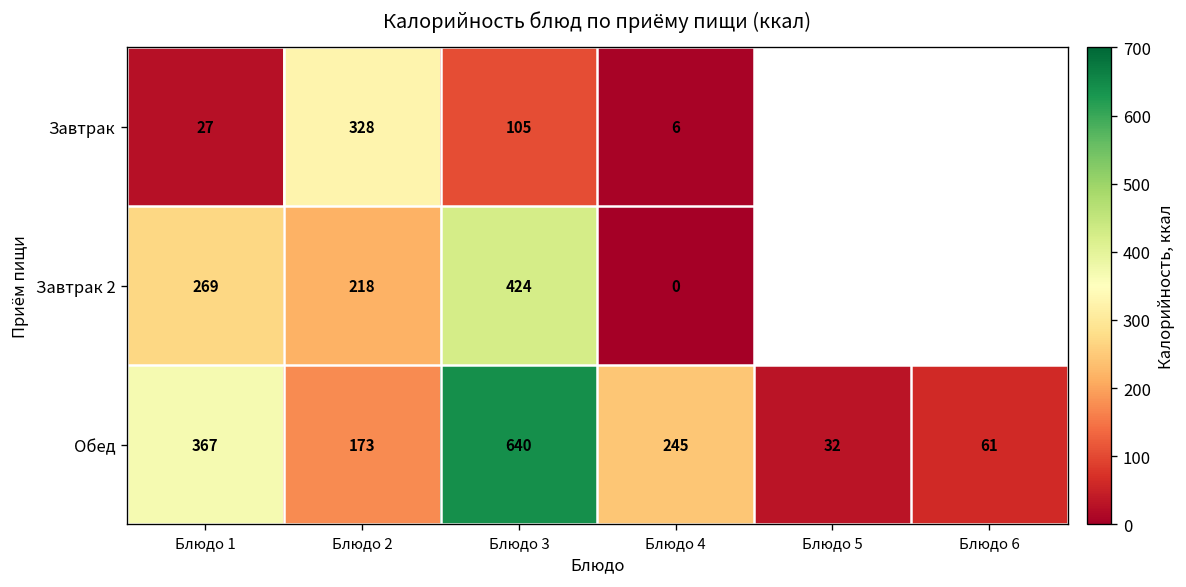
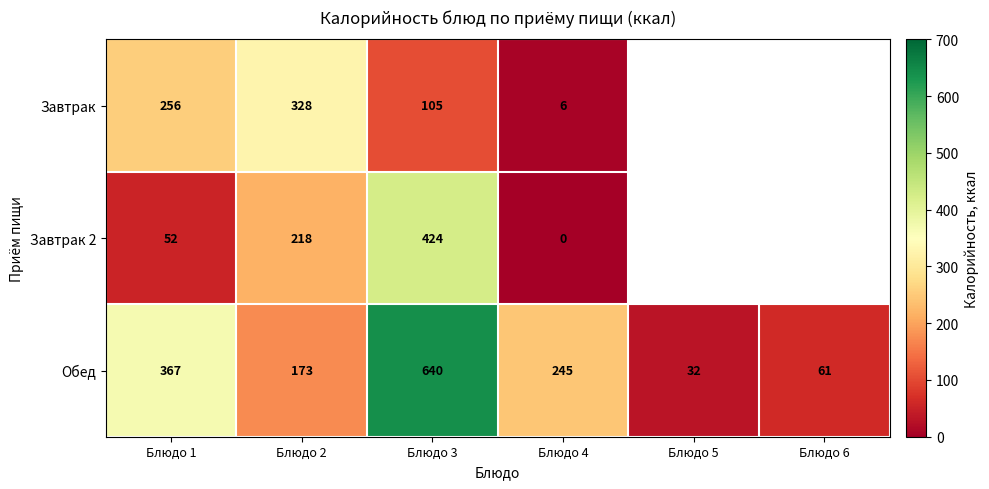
  {
    "Завтрак": {
-     "Блюдо 1": 27,
+     "Блюдо 1": 256,
      "Блюдо 2": 328,
      "Блюдо 3": 105,
      "Блюдо 4": 6
    },
    "Завтрак 2": {
-     "Блюдо 1": 269,
+     "Блюдо 1": 52,
      "Блюдо 2": 218,
      "Блюдо 3": 424,
      "Блюдо 4": 0
    },
    "Обед": {
      "Блюдо 1": 367,
      "Блюдо 2": 173,
      "Блюдо 3": 640,
      "Блюдо 4": 245,
      "Блюдо 5": 32,
      "Блюдо 6": 61
    }
  }
